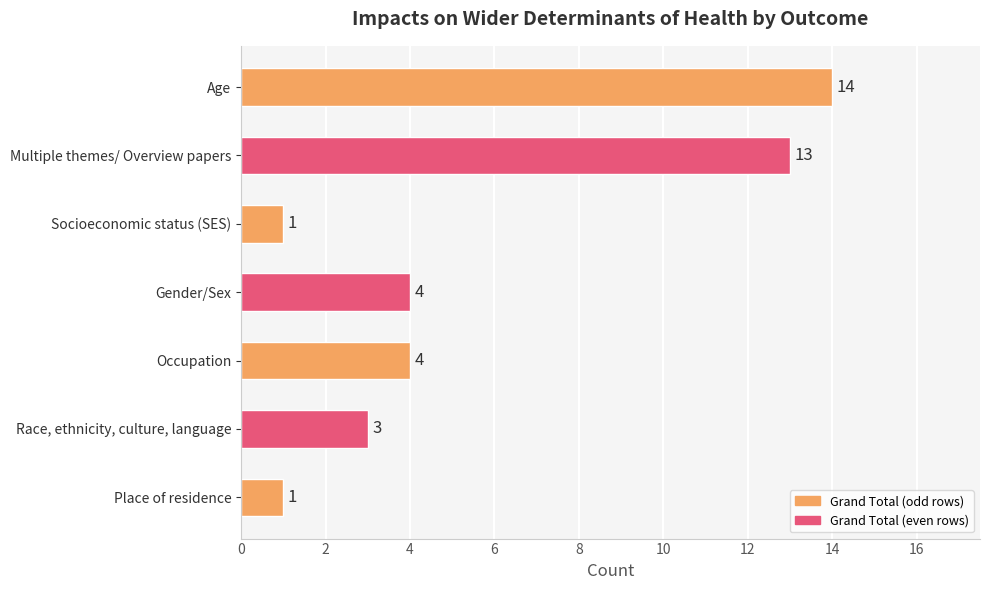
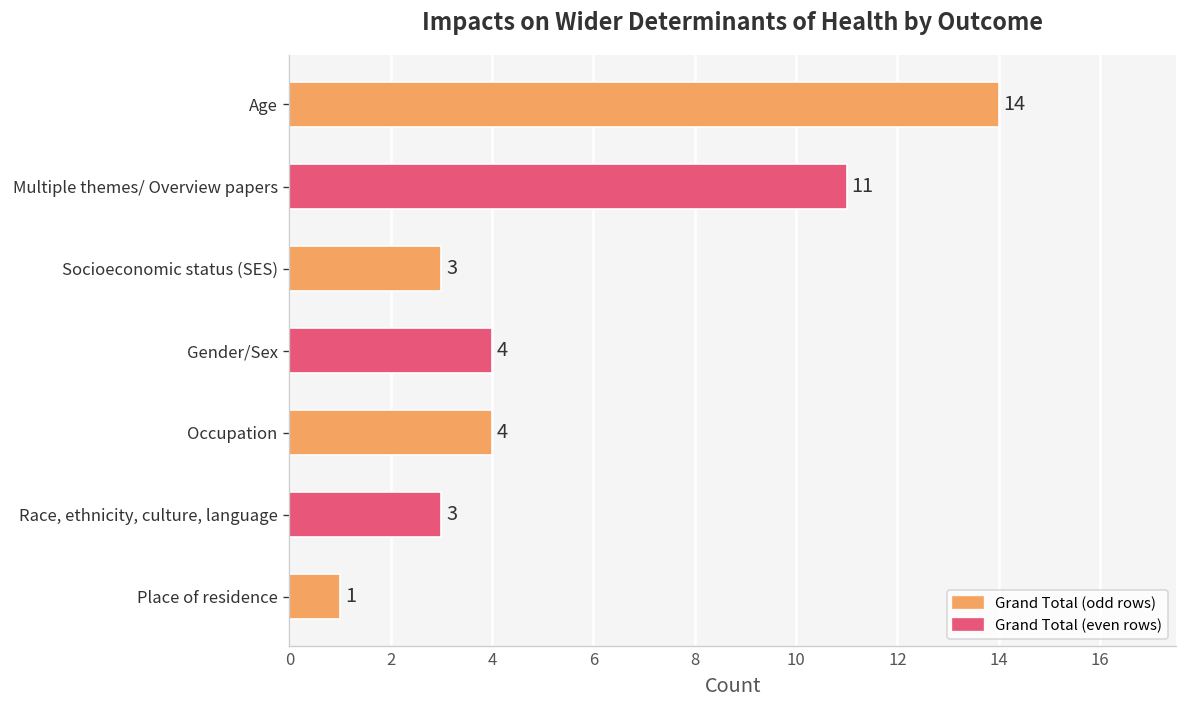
  {
    "Age": 14,
-   "Multiple themes/ Overview papers": 13,
-   "Socioeconomic status (SES)": 1,
+   "Multiple themes/ Overview papers": 11,
+   "Socioeconomic status (SES)": 3,
    "Gender/Sex": 4,
    "Occupation": 4,
    "Race, ethnicity, culture, language": 3,
    "Place of residence": 1
  }
